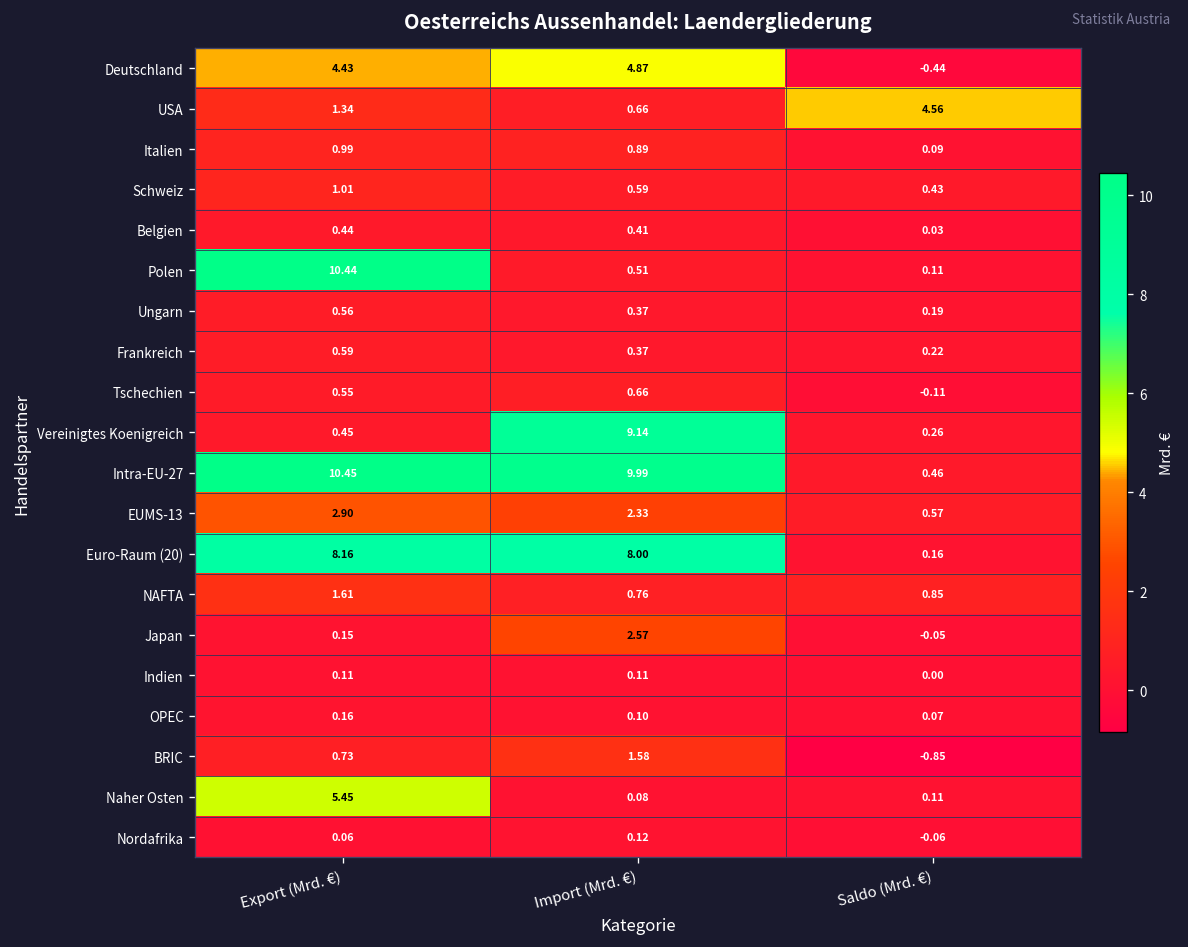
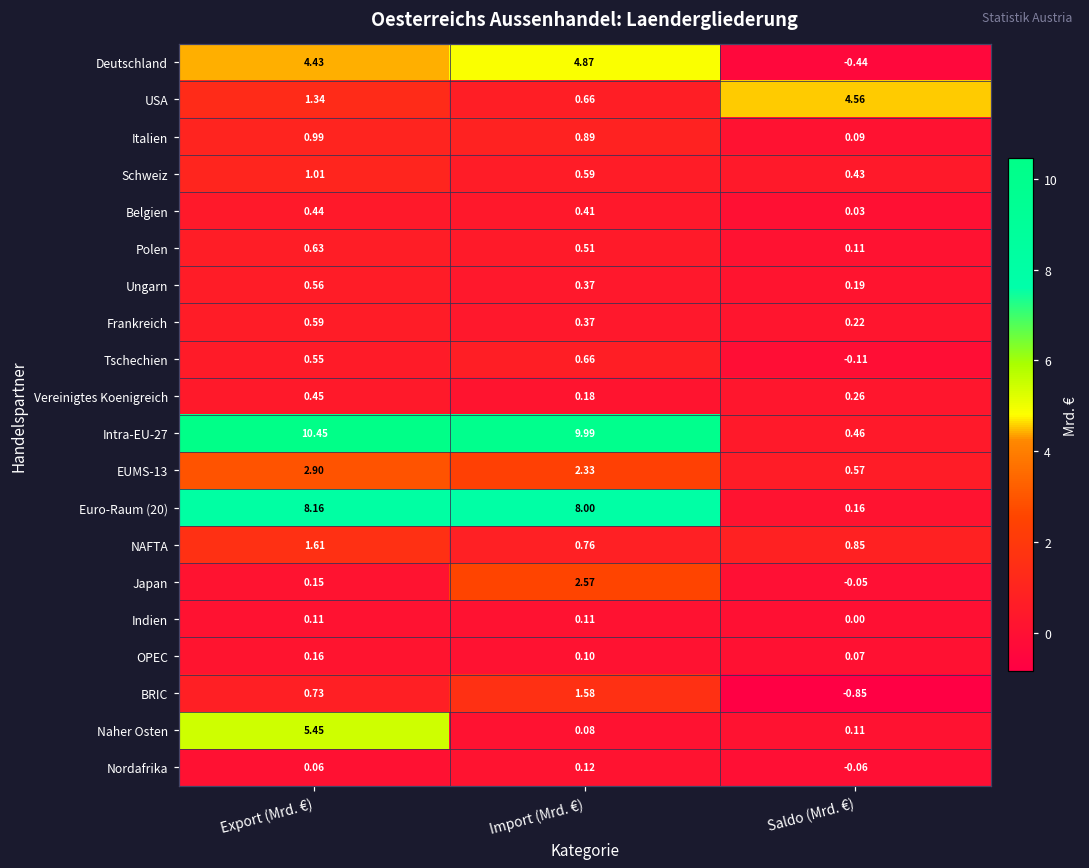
  {
    "Deutschland": {
      "Export (Mrd. €)": 4.43,
      "Import (Mrd. €)": 4.87,
      "Saldo (Mrd. €)": -0.44
    },
    "USA": {
      "Export (Mrd. €)": 1.34,
      "Import (Mrd. €)": 0.66,
      "Saldo (Mrd. €)": 4.56
    },
    "Italien": {
      "Export (Mrd. €)": 0.99,
      "Import (Mrd. €)": 0.89,
      "Saldo (Mrd. €)": 0.09
    },
    "Schweiz": {
      "Export (Mrd. €)": 1.01,
      "Import (Mrd. €)": 0.59,
      "Saldo (Mrd. €)": 0.43
    },
    "Belgien": {
      "Export (Mrd. €)": 0.44,
      "Import (Mrd. €)": 0.41,
      "Saldo (Mrd. €)": 0.03
    },
    "Polen": {
-     "Export (Mrd. €)": 10.44,
+     "Export (Mrd. €)": 0.63,
      "Import (Mrd. €)": 0.51,
      "Saldo (Mrd. €)": 0.11
    },
    "Ungarn": {
      "Export (Mrd. €)": 0.56,
      "Import (Mrd. €)": 0.37,
      "Saldo (Mrd. €)": 0.19
    },
    "Frankreich": {
      "Export (Mrd. €)": 0.59,
      "Import (Mrd. €)": 0.37,
      "Saldo (Mrd. €)": 0.22
    },
    "Tschechien": {
      "Export (Mrd. €)": 0.55,
      "Import (Mrd. €)": 0.66,
      "Saldo (Mrd. €)": -0.11
    },
    "Vereinigtes Koenigreich": {
      "Export (Mrd. €)": 0.45,
-     "Import (Mrd. €)": 9.14,
+     "Import (Mrd. €)": 0.18,
      "Saldo (Mrd. €)": 0.26
    },
    "Intra-EU-27": {
      "Export (Mrd. €)": 10.45,
      "Import (Mrd. €)": 9.99,
      "Saldo (Mrd. €)": 0.46
    },
    "EUMS-13": {
      "Export (Mrd. €)": 2.90,
      "Import (Mrd. €)": 2.33,
      "Saldo (Mrd. €)": 0.57
    },
    "Euro-Raum (20)": {
      "Export (Mrd. €)": 8.16,
      "Import (Mrd. €)": 8.00,
      "Saldo (Mrd. €)": 0.16
    },
    "NAFTA": {
      "Export (Mrd. €)": 1.61,
      "Import (Mrd. €)": 0.76,
      "Saldo (Mrd. €)": 0.85
    },
    "Japan": {
      "Export (Mrd. €)": 0.15,
      "Import (Mrd. €)": 2.57,
      "Saldo (Mrd. €)": -0.05
    },
    "Indien": {
      "Export (Mrd. €)": 0.11,
      "Import (Mrd. €)": 0.11,
      "Saldo (Mrd. €)": 0.00
    },
    "OPEC": {
      "Export (Mrd. €)": 0.16,
      "Import (Mrd. €)": 0.10,
      "Saldo (Mrd. €)": 0.07
    },
    "BRIC": {
      "Export (Mrd. €)": 0.73,
      "Import (Mrd. €)": 1.58,
      "Saldo (Mrd. €)": -0.85
    },
    "Naher Osten": {
      "Export (Mrd. €)": 5.45,
      "Import (Mrd. €)": 0.08,
      "Saldo (Mrd. €)": 0.11
    },
    "Nordafrika": {
      "Export (Mrd. €)": 0.06,
      "Import (Mrd. €)": 0.12,
      "Saldo (Mrd. €)": -0.06
    }
  }
